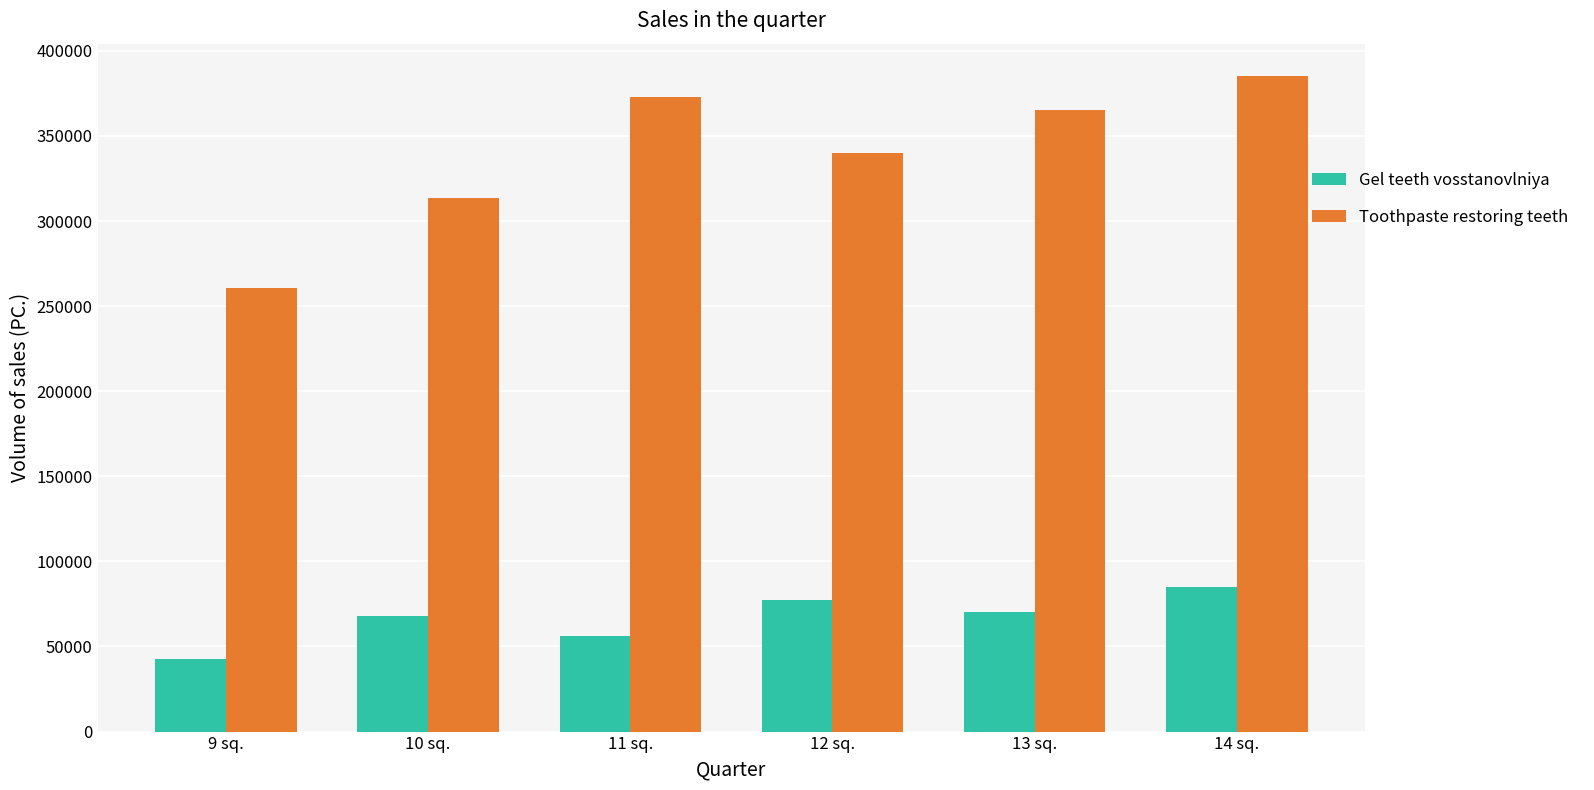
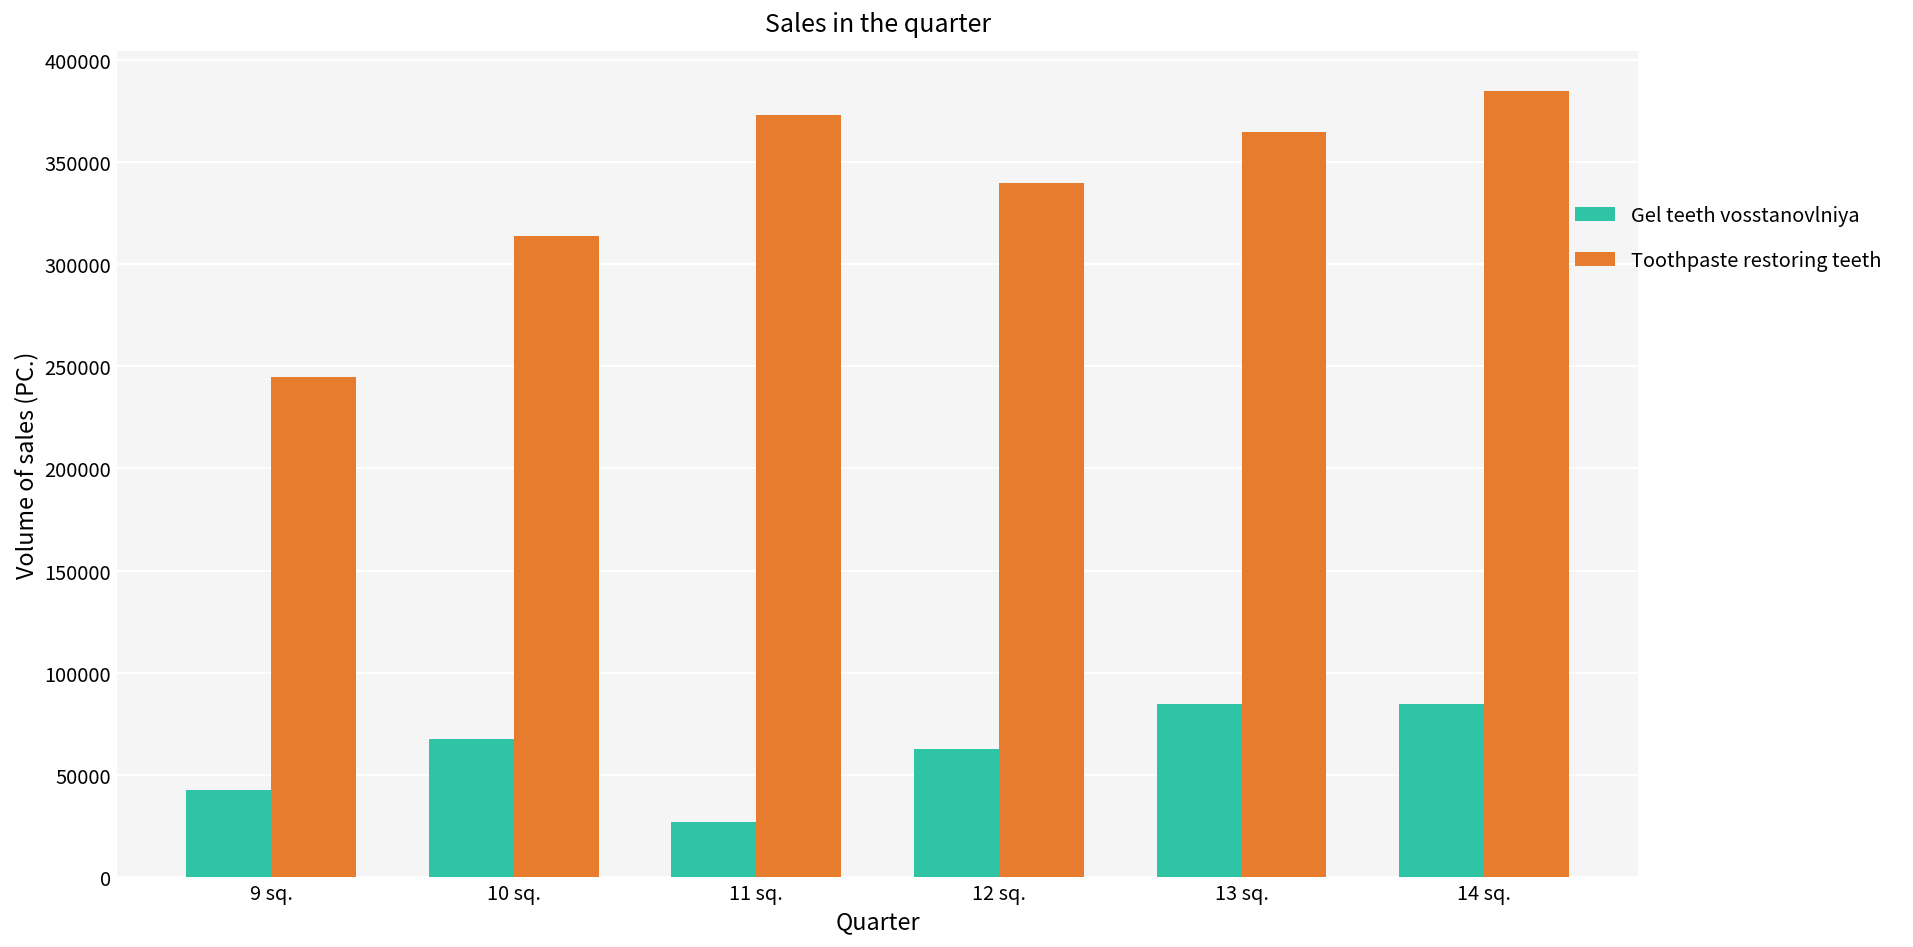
  {
    "Gel teeth vosstanovlniya": {
      "9 sq.": 43000,
      "10 sq.": 68000,
-     "11 sq.": 56000,
-     "12 sq.": 77000,
-     "13 sq.": 71000,
+     "11 sq.": 27000,
+     "12 sq.": 63000,
+     "13 sq.": 84000,
      "14 sq.": 85000
    },
    "Toothpaste restoring teeth": {
-     "9 sq.": 260000,
+     "9 sq.": 245000,
      "10 sq.": 314000,
      "11 sq.": 373000,
      "12 sq.": 340000,
      "13 sq.": 365000,
      "14 sq.": 385000
    }
  }
